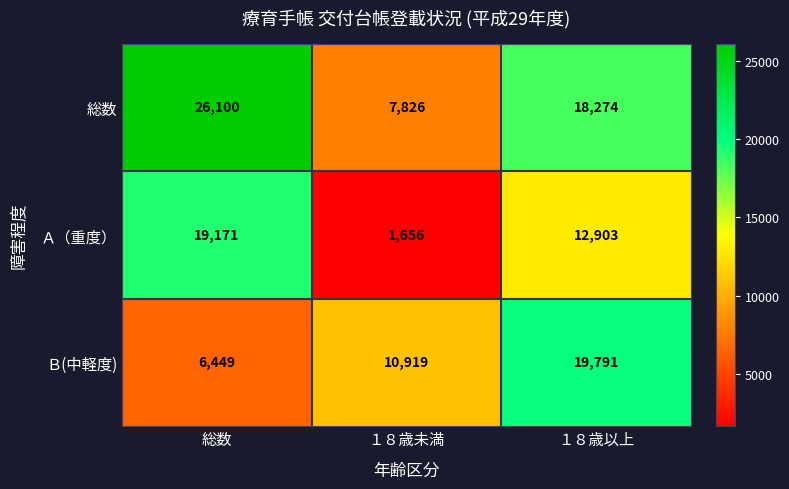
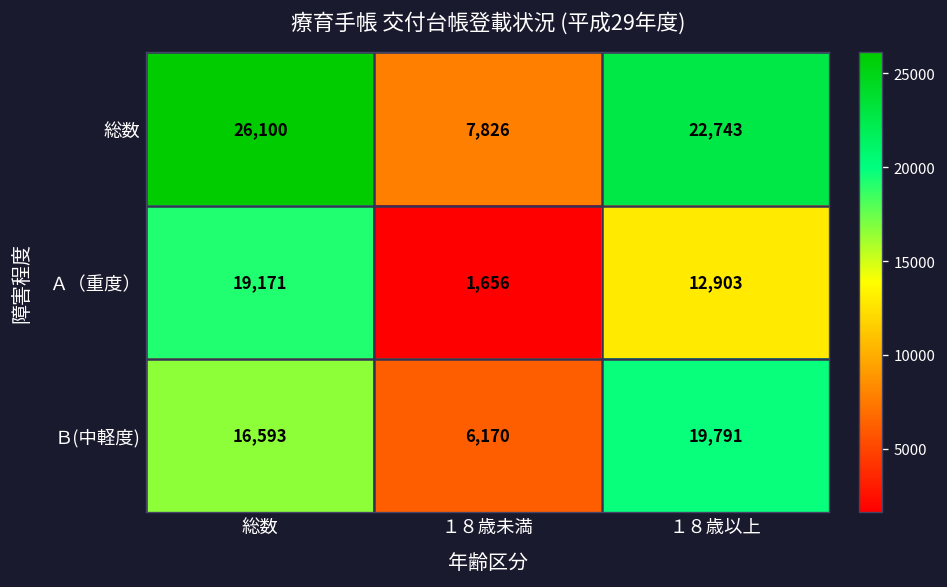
  {
    "総数": {
      "総数": "26,100",
      "１８歳未満": "7,826",
-     "１８歳以上": "18,274"
+     "１８歳以上": "22,743"
    },
    "Ａ（重度）": {
      "総数": "19,171",
      "１８歳未満": "1,656",
      "１８歳以上": "12,903"
    },
    "Ｂ(中軽度)": {
-     "総数": "6,449",
-     "１８歳未満": "10,919",
+     "総数": "16,593",
+     "１８歳未満": "6,170",
      "１８歳以上": "19,791"
    }
  }
